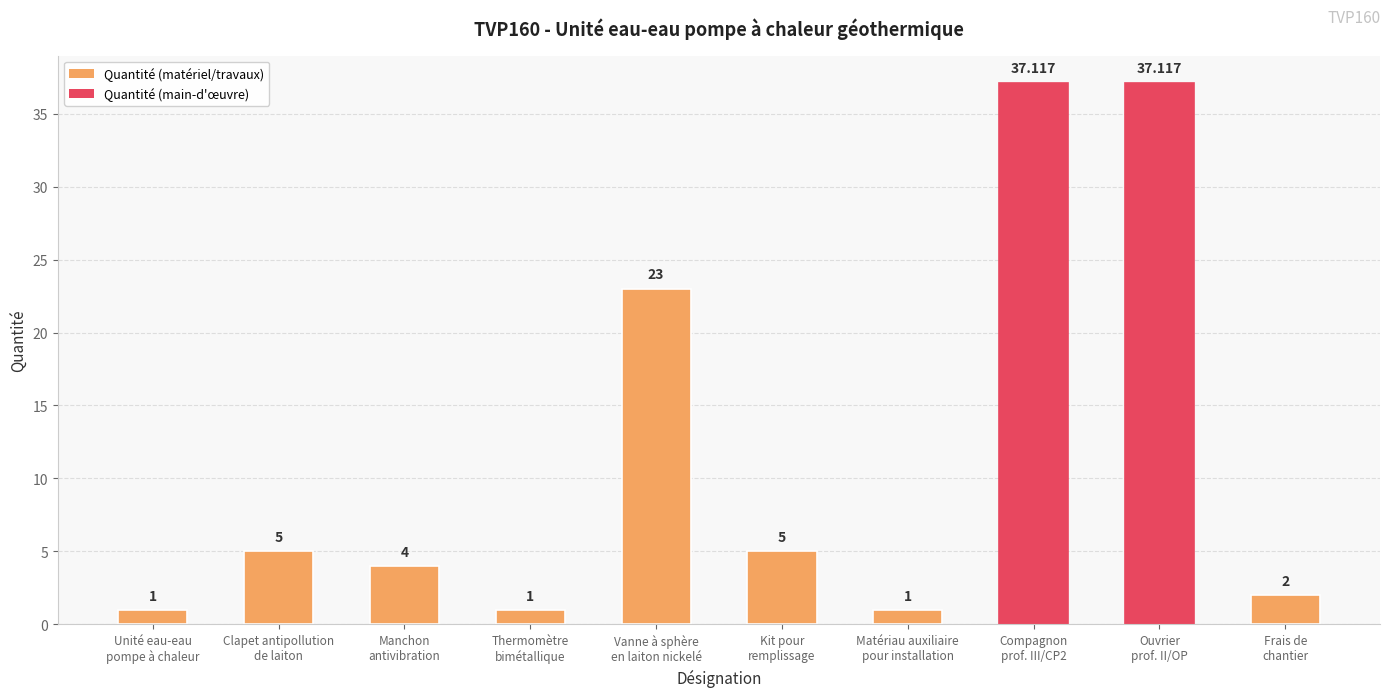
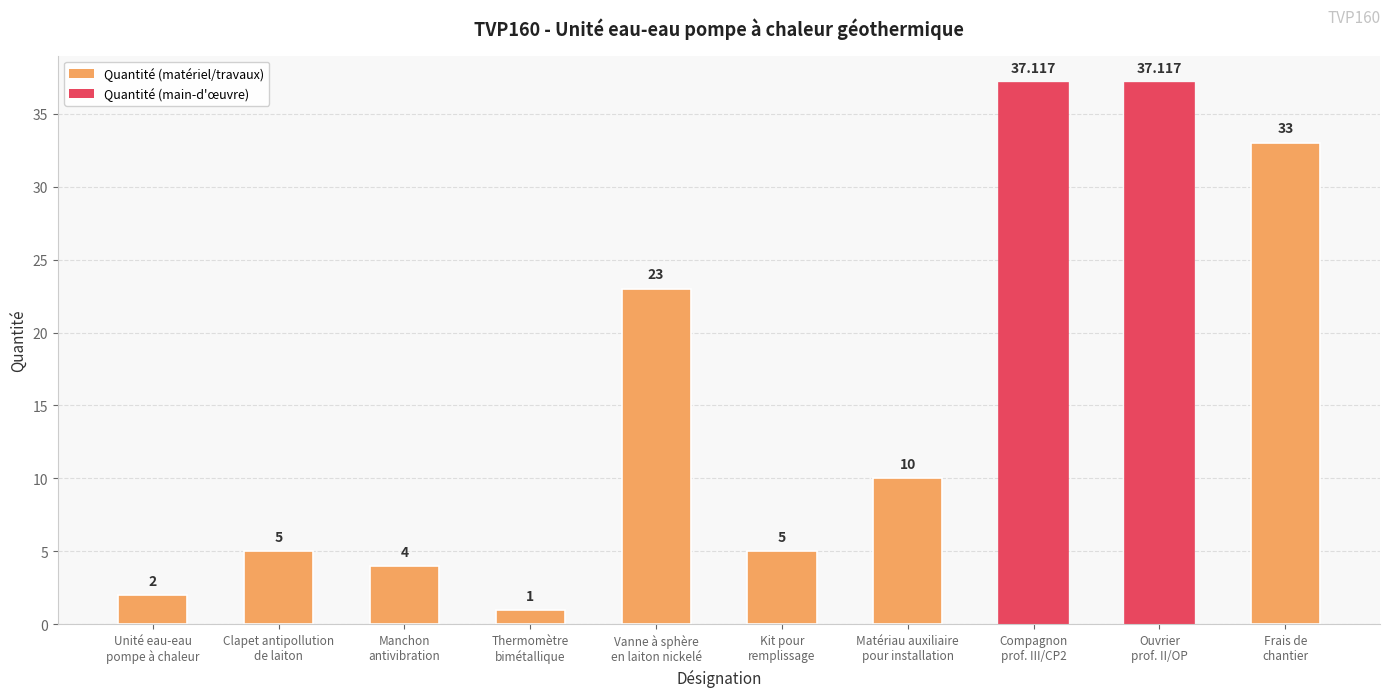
  {
-   "Unité eau-eau pompe à chaleur": 1,
+   "Unité eau-eau pompe à chaleur": 2,
    "Clapet antipollution de laiton": 5,
    "Manchon antivibration": 4,
    "Thermomètre bimétallique": 1,
    "Vanne à sphère en laiton nickelé": 23,
    "Kit pour remplissage": 5,
-   "Matériau auxiliaire pour installation": 1,
+   "Matériau auxiliaire pour installation": 10,
    "Compagnon prof. III/CP2": 37.117,
    "Ouvrier prof. II/OP": 37.117,
-   "Frais de chantier": 2
+   "Frais de chantier": 33
  }
